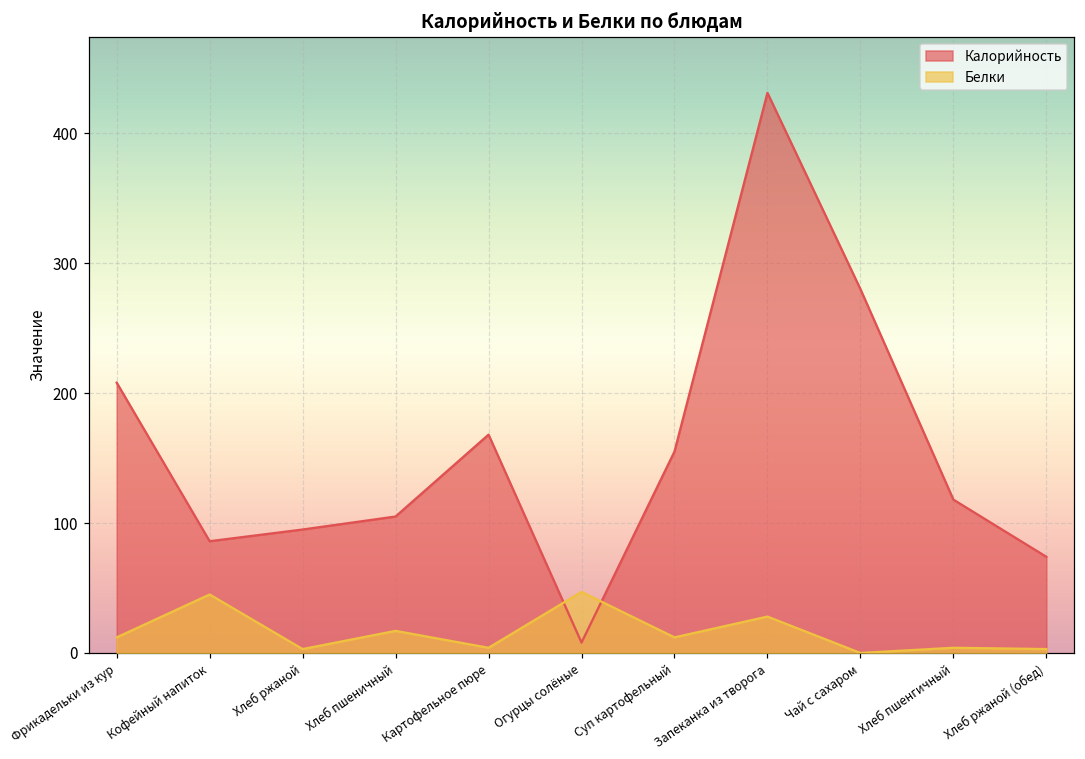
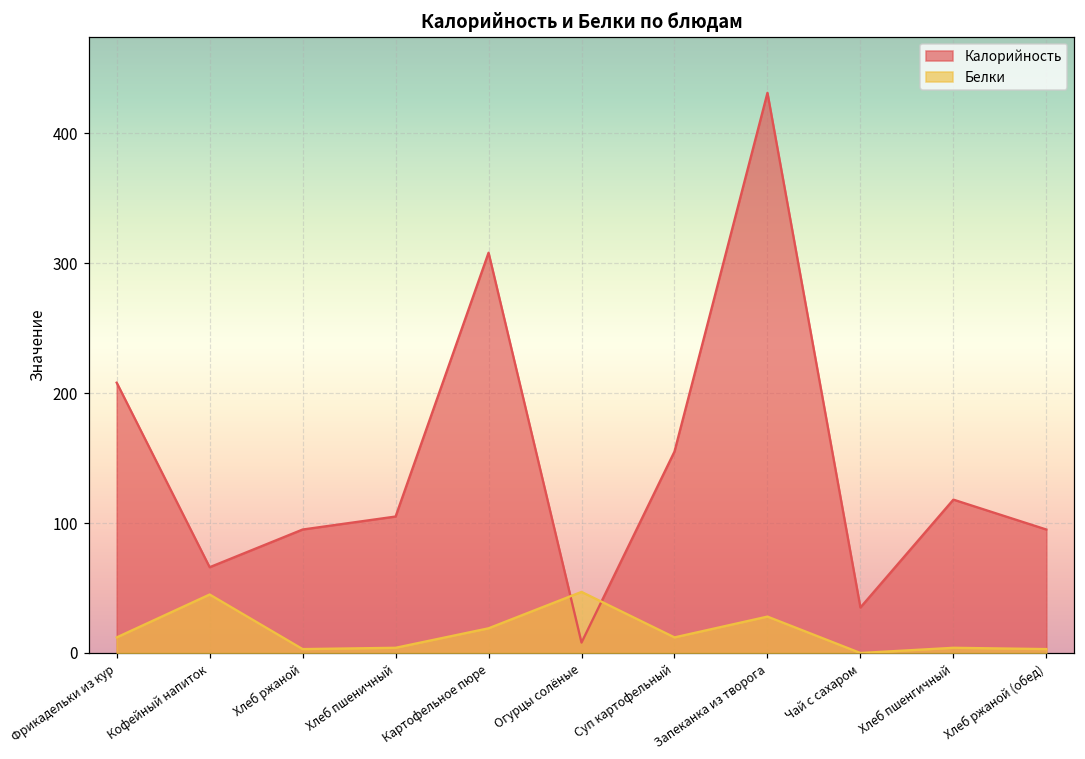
  {
    "Калорийность": {
      "Фрикадельки из кур": 208,
-     "Кофейный напиток": 86,
+     "Кофейный напиток": 66,
      "Хлеб ржаной": 95,
      "Хлеб пшеничный": 105,
-     "Картофельное пюре": 168,
+     "Картофельное пюре": 308,
      "Огурцы солёные": 8,
      "Суп картофельный": 155,
      "Запеканка из творога": 431,
-     "Чай с сахаром": 280,
+     "Чай с сахаром": 35,
      "Хлеб пшенгичный": 118,
-     "Хлеб ржаной (обед)": 74
+     "Хлеб ржаной (обед)": 95
    },
    "Белки": {
      "Фрикадельки из кур": 12,
      "Кофейный напиток": 45,
      "Хлеб ржаной": 3,
-     "Хлеб пшеничный": 17,
-     "Картофельное пюре": 4,
+     "Хлеб пшеничный": 4,
+     "Картофельное пюре": 19,
      "Огурцы солёные": 47,
      "Суп картофельный": 12,
      "Запеканка из творога": 28,
      "Чай с сахаром": 0,
      "Хлеб пшенгичный": 4,
      "Хлеб ржаной (обед)": 3
    }
  }
